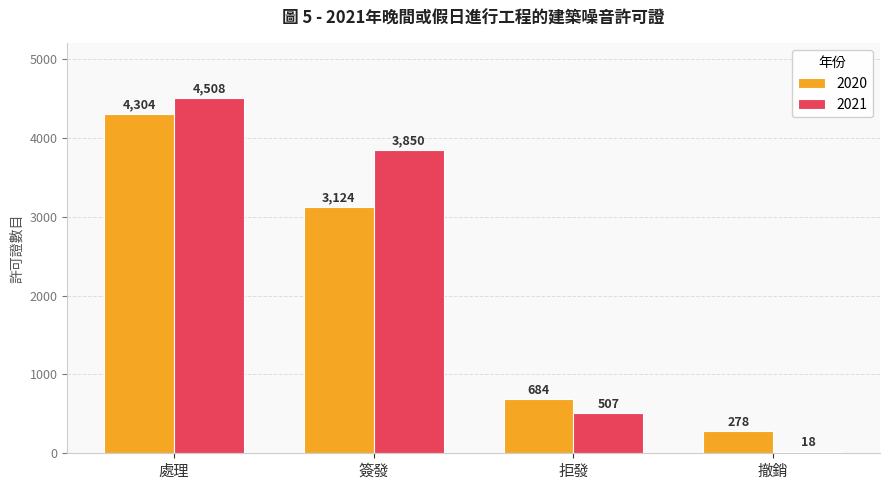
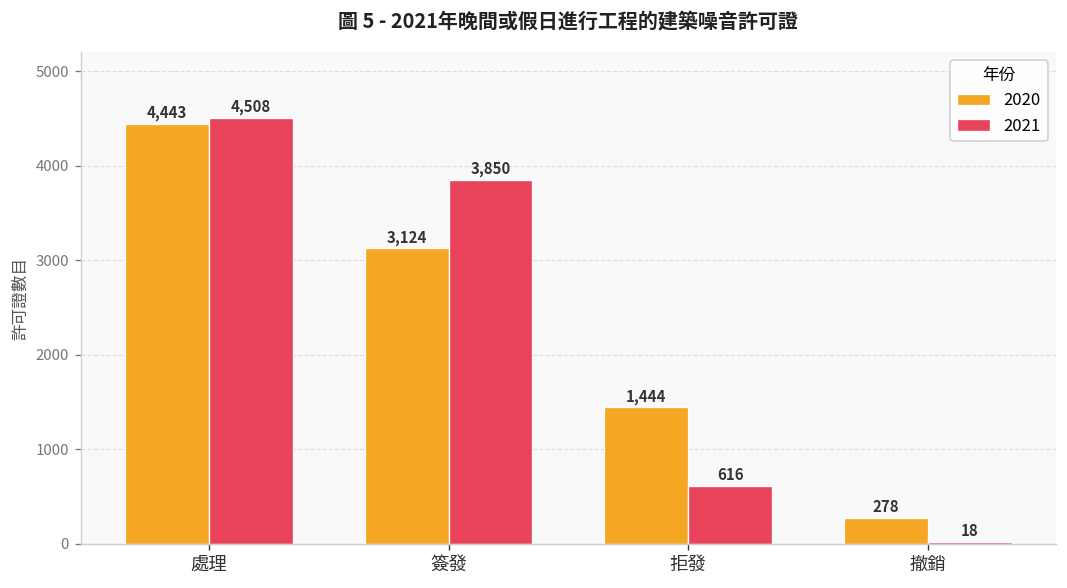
  {
    "2020": {
-     "處理": "4,304",
+     "處理": "4,443",
      "簽發": "3,124",
-     "拒發": "684",
+     "拒發": "1,444",
      "撤銷": "278"
    },
    "2021": {
      "處理": "4,508",
      "簽發": "3,850",
-     "拒發": "507",
+     "拒發": "616",
      "撤銷": "18"
    }
  }
